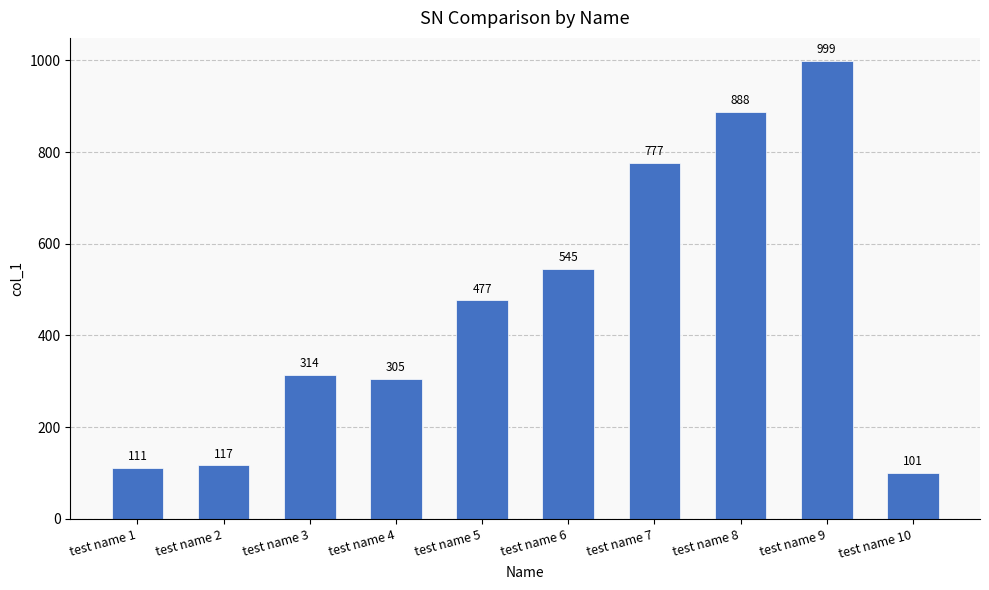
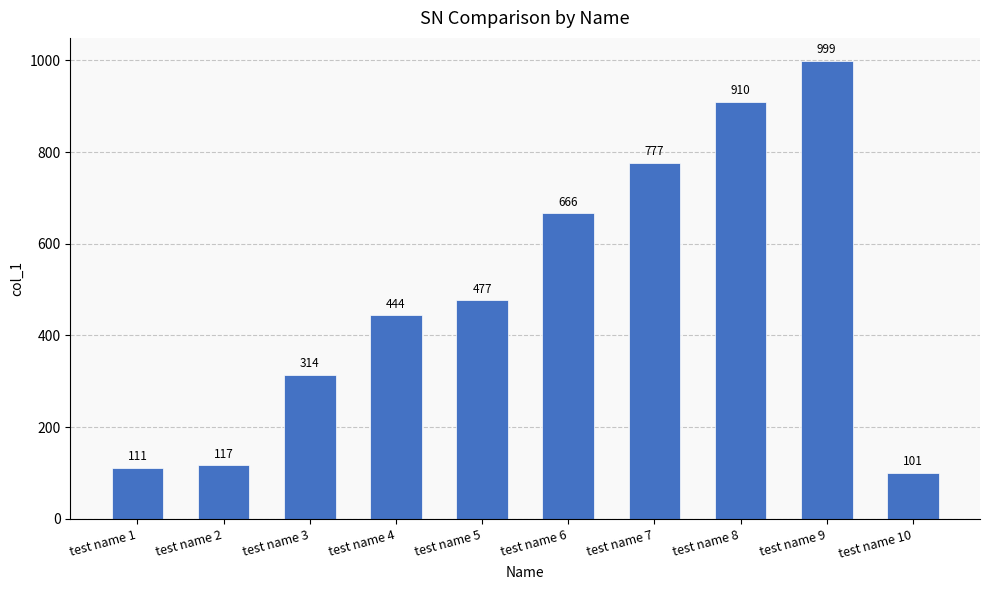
  {
    "test name 1": 111,
    "test name 2": 117,
    "test name 3": 314,
-   "test name 4": 305,
+   "test name 4": 444,
    "test name 5": 477,
-   "test name 6": 545,
+   "test name 6": 666,
    "test name 7": 777,
-   "test name 8": 888,
+   "test name 8": 910,
    "test name 9": 999,
    "test name 10": 101
  }
